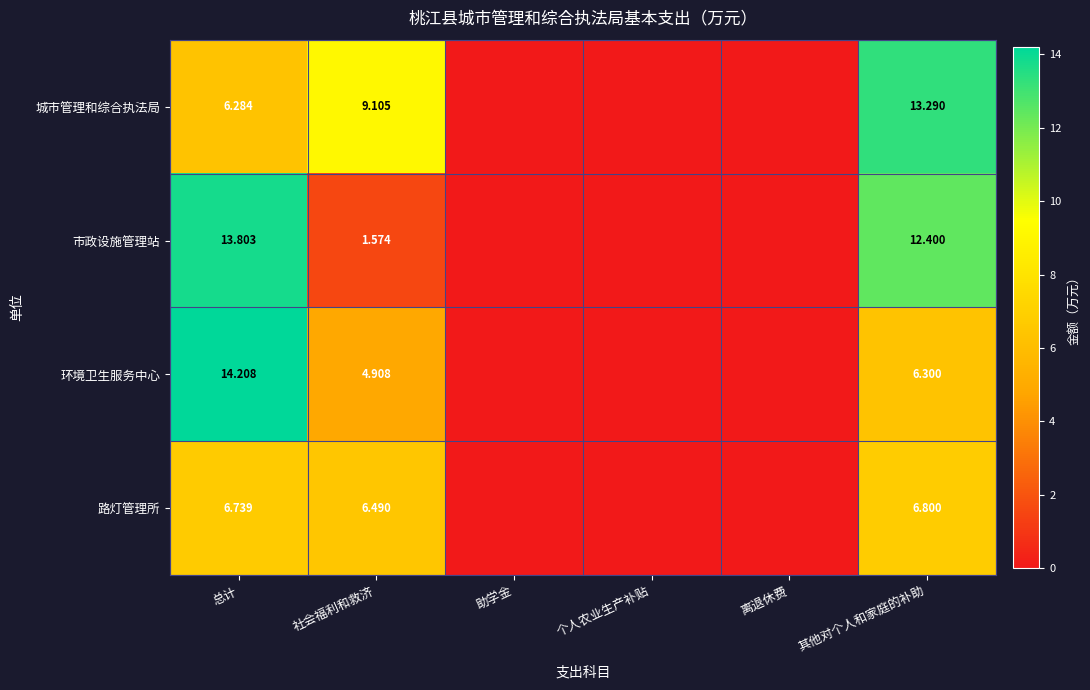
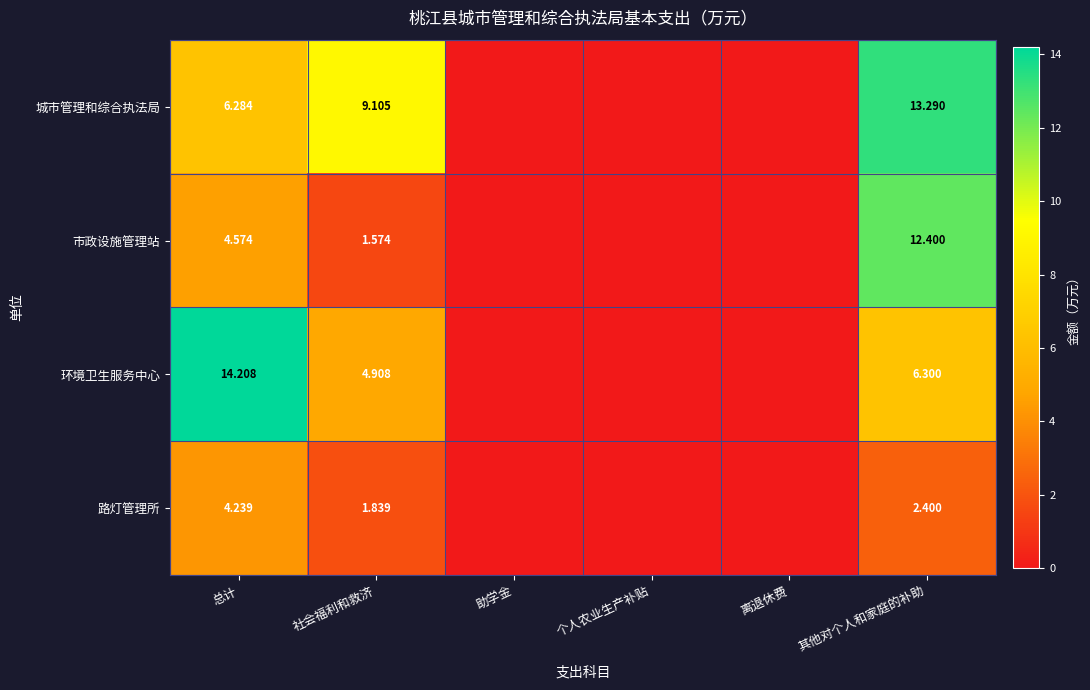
  {
    "城市管理和综合执法局": {
      "总计": 6.284,
      "社会福利和救济": 9.105,
      "其他对个人和家庭的补助": 13.290
    },
    "市政设施管理站": {
-     "总计": 13.803,
+     "总计": 4.574,
      "社会福利和救济": 1.574,
      "其他对个人和家庭的补助": 12.400
    },
    "环境卫生服务中心": {
      "总计": 14.208,
      "社会福利和救济": 4.908,
      "其他对个人和家庭的补助": 6.300
    },
    "路灯管理所": {
-     "总计": 6.739,
-     "社会福利和救济": 6.490,
-     "其他对个人和家庭的补助": 6.800
+     "总计": 4.239,
+     "社会福利和救济": 1.839,
+     "其他对个人和家庭的补助": 2.400
    }
  }
